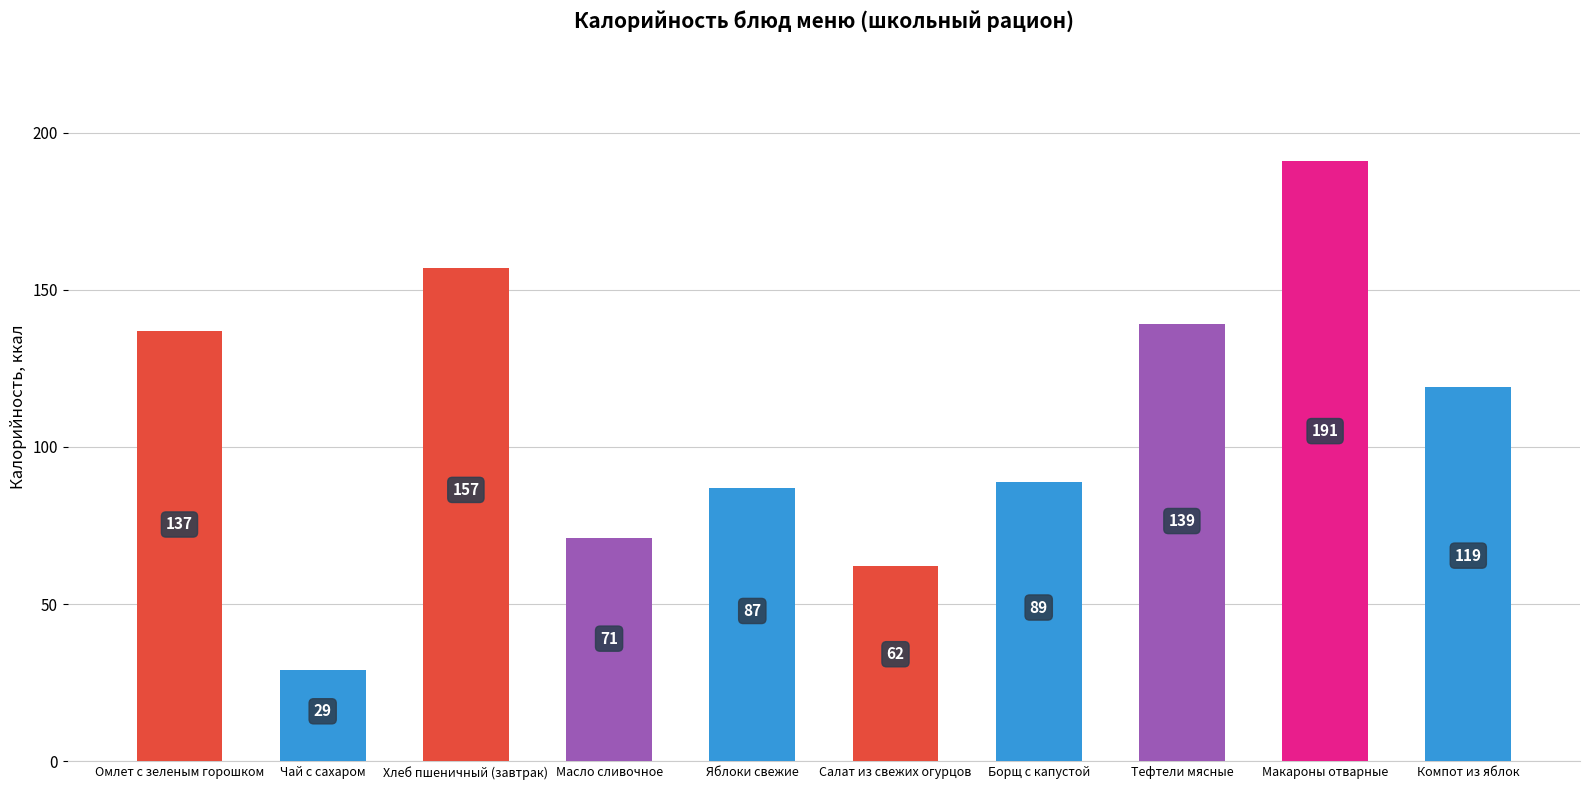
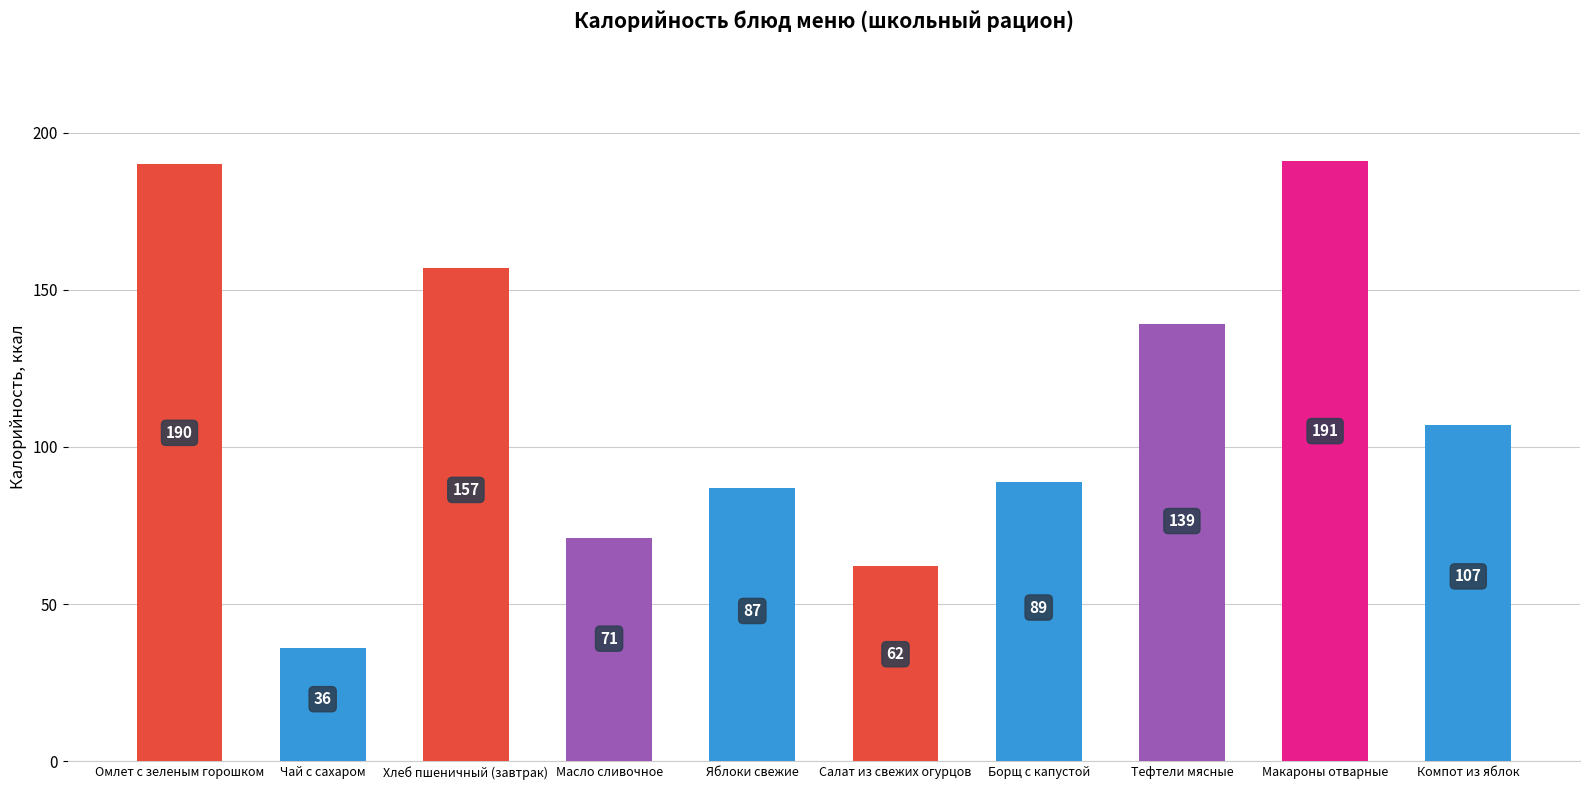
  {
-   "Омлет с зеленым горошком": 137,
-   "Чай с сахаром": 29,
-   "Компот из яблок": 119
+   "Омлет с зеленым горошком": 190,
+   "Чай с сахаром": 36,
+   "Компот из яблок": 107
  }
